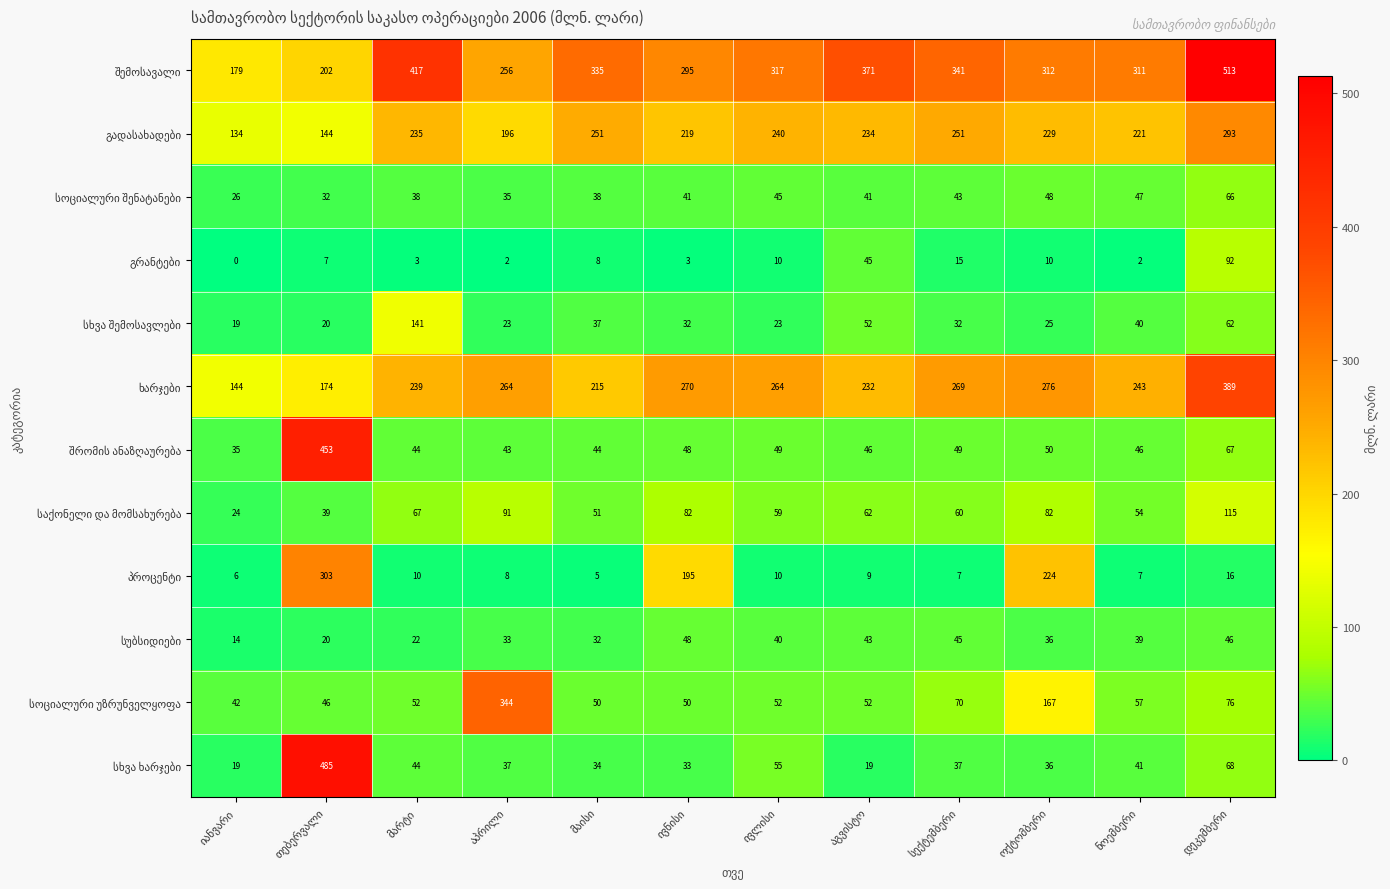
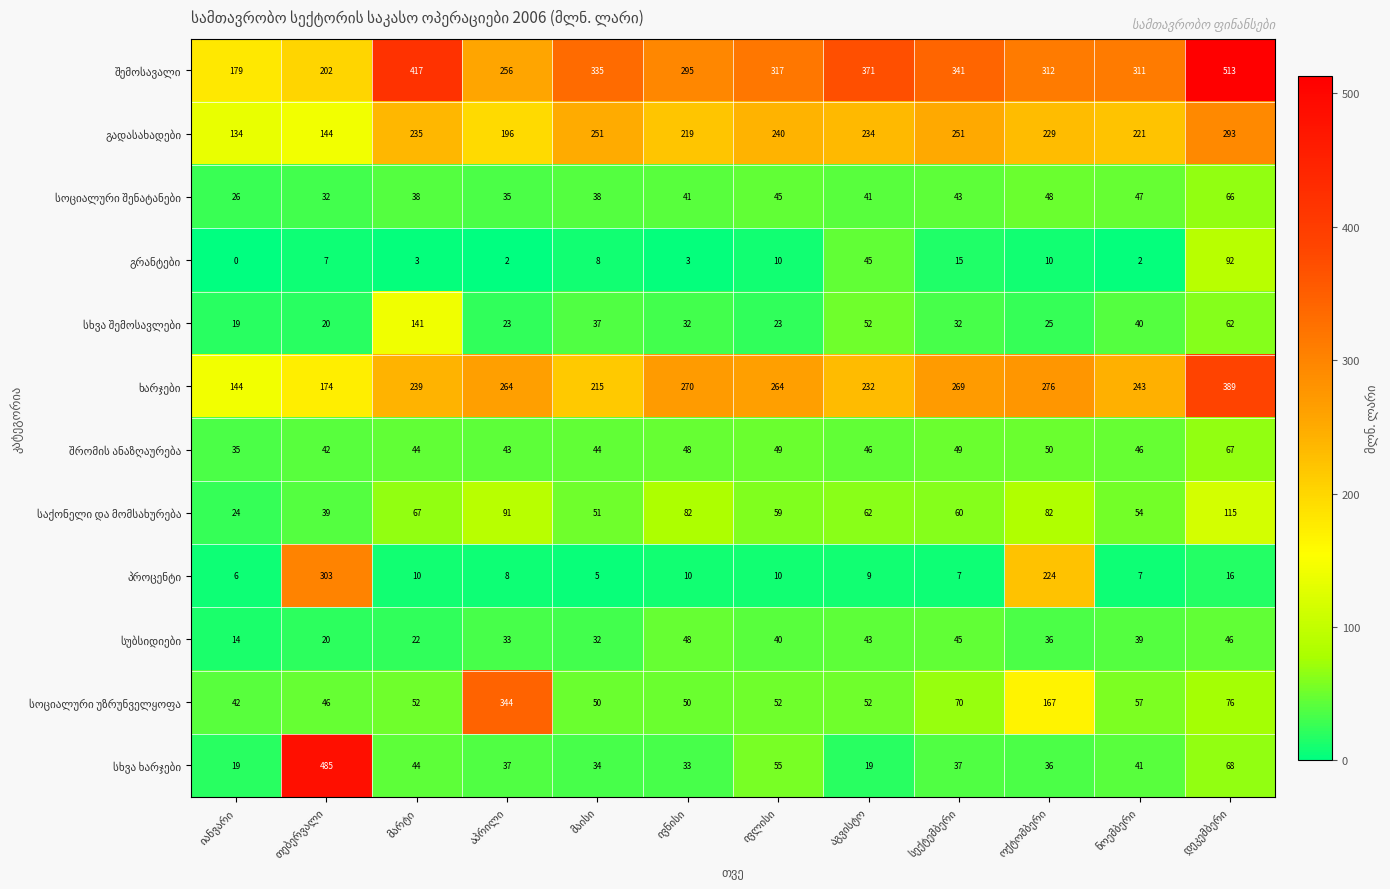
  {
    "შემოსავალი": {
      "იანვარი": 179,
      "თებერვალი": 202,
      "მარტი": 417,
      "აპრილი": 256,
      "მაისი": 335,
      "ივნისი": 295,
      "ივლისი": 317,
      "აგვისტო": 371,
      "სექტემბერი": 341,
      "ოქტომბერი": 312,
      "ნოემბერი": 311,
      "დეკემბერი": 513
    },
    "გადასახადები": {
      "იანვარი": 134,
      "თებერვალი": 144,
      "მარტი": 235,
      "აპრილი": 196,
      "მაისი": 251,
      "ივნისი": 219,
      "ივლისი": 240,
      "აგვისტო": 234,
      "სექტემბერი": 251,
      "ოქტომბერი": 229,
      "ნოემბერი": 221,
      "დეკემბერი": 293
    },
    "სოციალური შენატანები": {
      "იანვარი": 26,
      "თებერვალი": 32,
      "მარტი": 38,
      "აპრილი": 35,
      "მაისი": 38,
      "ივნისი": 41,
      "ივლისი": 45,
      "აგვისტო": 41,
      "სექტემბერი": 43,
      "ოქტომბერი": 48,
      "ნოემბერი": 47,
      "დეკემბერი": 66
    },
    "გრანტები": {
      "იანვარი": 0,
      "თებერვალი": 7,
      "მარტი": 3,
      "აპრილი": 2,
      "მაისი": 8,
      "ივნისი": 3,
      "ივლისი": 10,
      "აგვისტო": 45,
      "სექტემბერი": 15,
      "ოქტომბერი": 10,
      "ნოემბერი": 2,
      "დეკემბერი": 92
    },
    "სხვა შემოსავლები": {
      "იანვარი": 19,
      "თებერვალი": 20,
      "მარტი": 141,
      "აპრილი": 23,
      "მაისი": 37,
      "ივნისი": 32,
      "ივლისი": 23,
      "აგვისტო": 52,
      "სექტემბერი": 32,
      "ოქტომბერი": 25,
      "ნოემბერი": 40,
      "დეკემბერი": 62
    },
    "ხარჯები": {
      "იანვარი": 144,
      "თებერვალი": 174,
      "მარტი": 239,
      "აპრილი": 264,
      "მაისი": 215,
      "ივნისი": 270,
      "ივლისი": 264,
      "აგვისტო": 232,
      "სექტემბერი": 269,
      "ოქტომბერი": 276,
      "ნოემბერი": 243,
      "დეკემბერი": 389
    },
    "შრომის ანაზღაურება": {
      "იანვარი": 35,
-     "თებერვალი": 453,
+     "თებერვალი": 42,
      "მარტი": 44,
      "აპრილი": 43,
      "მაისი": 44,
      "ივნისი": 48,
      "ივლისი": 49,
      "აგვისტო": 46,
      "სექტემბერი": 49,
      "ოქტომბერი": 50,
      "ნოემბერი": 46,
      "დეკემბერი": 67
    },
    "საქონელი და მომსახურება": {
      "იანვარი": 24,
      "თებერვალი": 39,
      "მარტი": 67,
      "აპრილი": 91,
      "მაისი": 51,
      "ივნისი": 82,
      "ივლისი": 59,
      "აგვისტო": 62,
      "სექტემბერი": 60,
      "ოქტომბერი": 82,
      "ნოემბერი": 54,
      "დეკემბერი": 115
    },
    "პროცენტი": {
      "იანვარი": 6,
      "თებერვალი": 303,
      "მარტი": 10,
      "აპრილი": 8,
      "მაისი": 5,
-     "ივნისი": 195,
+     "ივნისი": 10,
      "ივლისი": 10,
      "აგვისტო": 9,
      "სექტემბერი": 7,
      "ოქტომბერი": 224,
      "ნოემბერი": 7,
      "დეკემბერი": 16
    },
    "სუბსიდიები": {
      "იანვარი": 14,
      "თებერვალი": 20,
      "მარტი": 22,
      "აპრილი": 33,
      "მაისი": 32,
      "ივნისი": 48,
      "ივლისი": 40,
      "აგვისტო": 43,
      "სექტემბერი": 45,
      "ოქტომბერი": 36,
      "ნოემბერი": 39,
      "დეკემბერი": 46
    },
    "სოციალური უზრუნველყოფა": {
      "იანვარი": 42,
      "თებერვალი": 46,
      "მარტი": 52,
      "აპრილი": 344,
      "მაისი": 50,
      "ივნისი": 50,
      "ივლისი": 52,
      "აგვისტო": 52,
      "სექტემბერი": 70,
      "ოქტომბერი": 167,
      "ნოემბერი": 57,
      "დეკემბერი": 76
    },
    "სხვა ხარჯები": {
      "იანვარი": 19,
      "თებერვალი": 485,
      "მარტი": 44,
      "აპრილი": 37,
      "მაისი": 34,
      "ივნისი": 33,
      "ივლისი": 55,
      "აგვისტო": 19,
      "სექტემბერი": 37,
      "ოქტომბერი": 36,
      "ნოემბერი": 41,
      "დეკემბერი": 68
    }
  }
